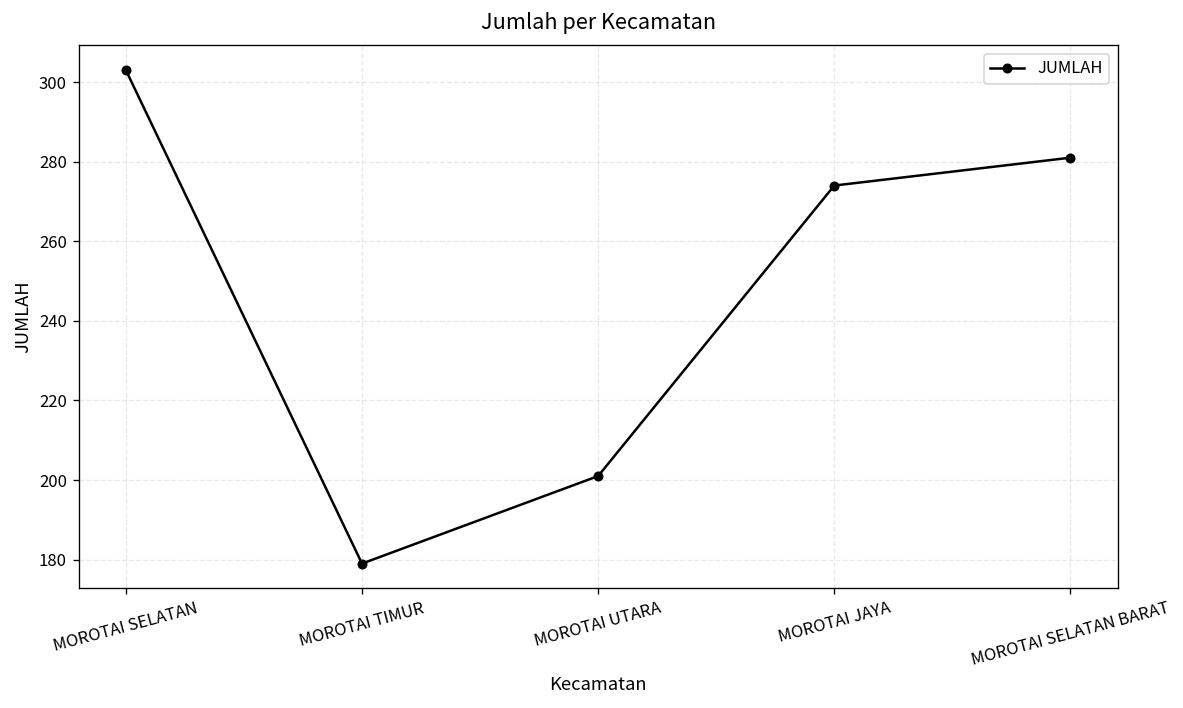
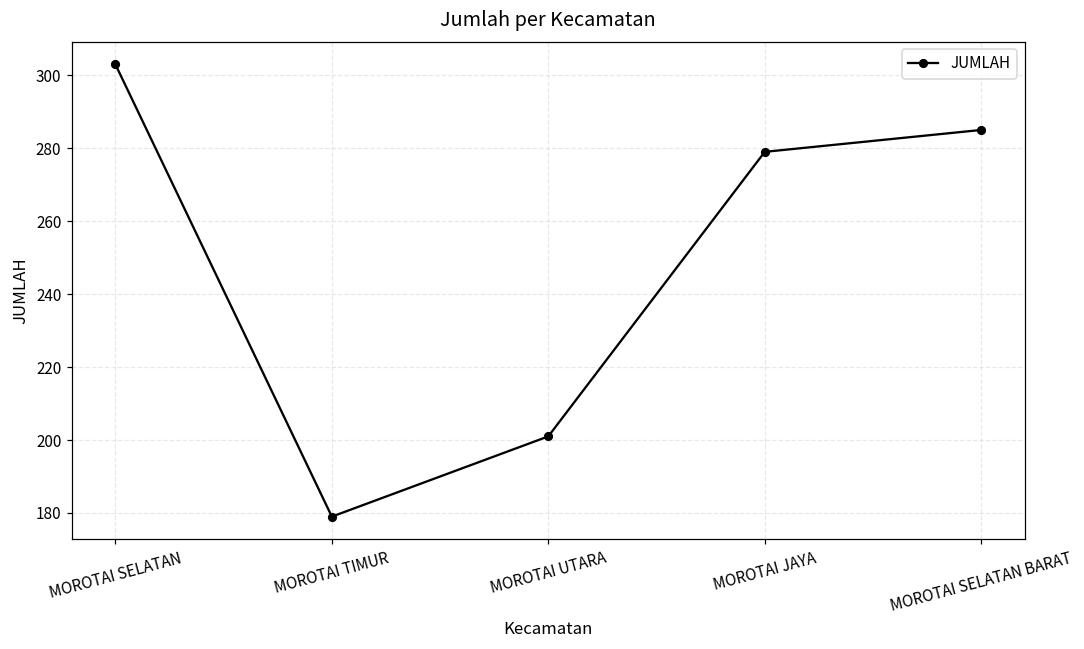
  {
    "MOROTAI SELATAN": 303,
    "MOROTAI TIMUR": 179,
    "MOROTAI UTARA": 201,
-   "MOROTAI JAYA": 274,
-   "MOROTAI SELATAN BARAT": 281
+   "MOROTAI JAYA": 279,
+   "MOROTAI SELATAN BARAT": 285
  }
